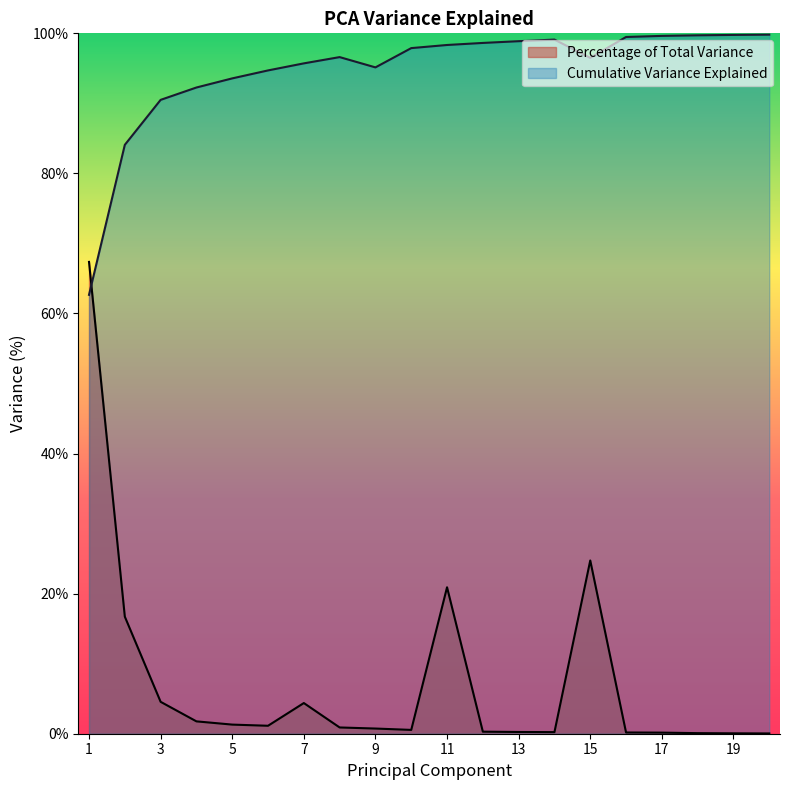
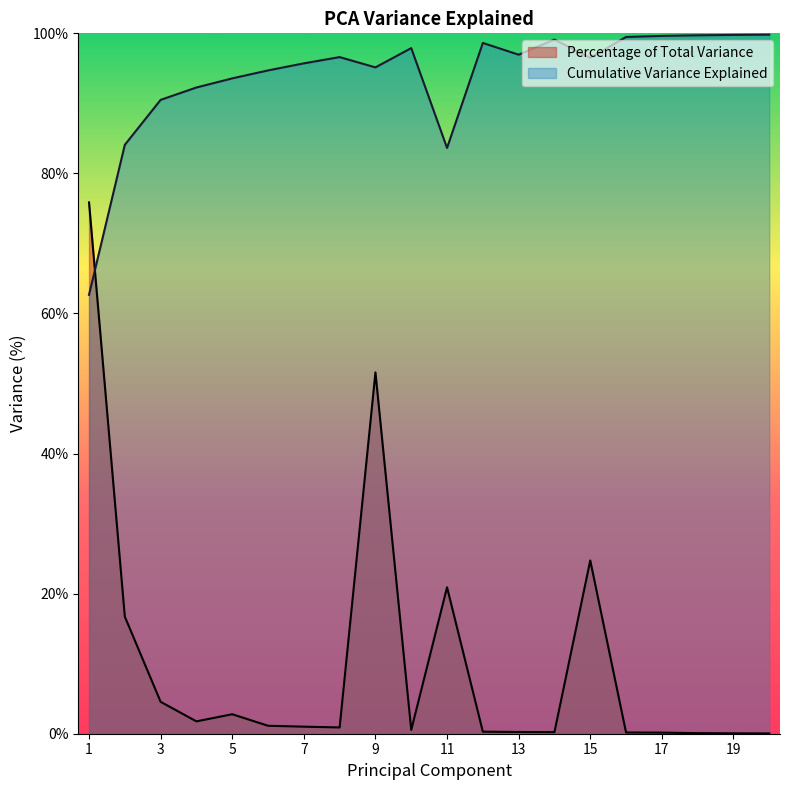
  {
    "Percentage of Total Variance": {
-     "1": "67%",
+     "1": "76%",
      "3": "5%",
-     "5": "1%",
-     "7": "4%",
-     "9": "1%",
+     "5": "3%",
+     "7": "1%",
+     "9": "52%",
      "11": "21%",
      "13": "0%",
      "15": "25%",
      "17": "0%",
      "19": "0%"
    },
    "Cumulative Variance Explained": {
      "1": "63%",
      "3": "91%",
      "5": "94%",
      "7": "96%",
      "9": "95%",
-     "11": "98%",
-     "13": "99%",
+     "11": "84%",
+     "13": "97%",
      "17": "100%",
      "19": "100%"
    }
  }
